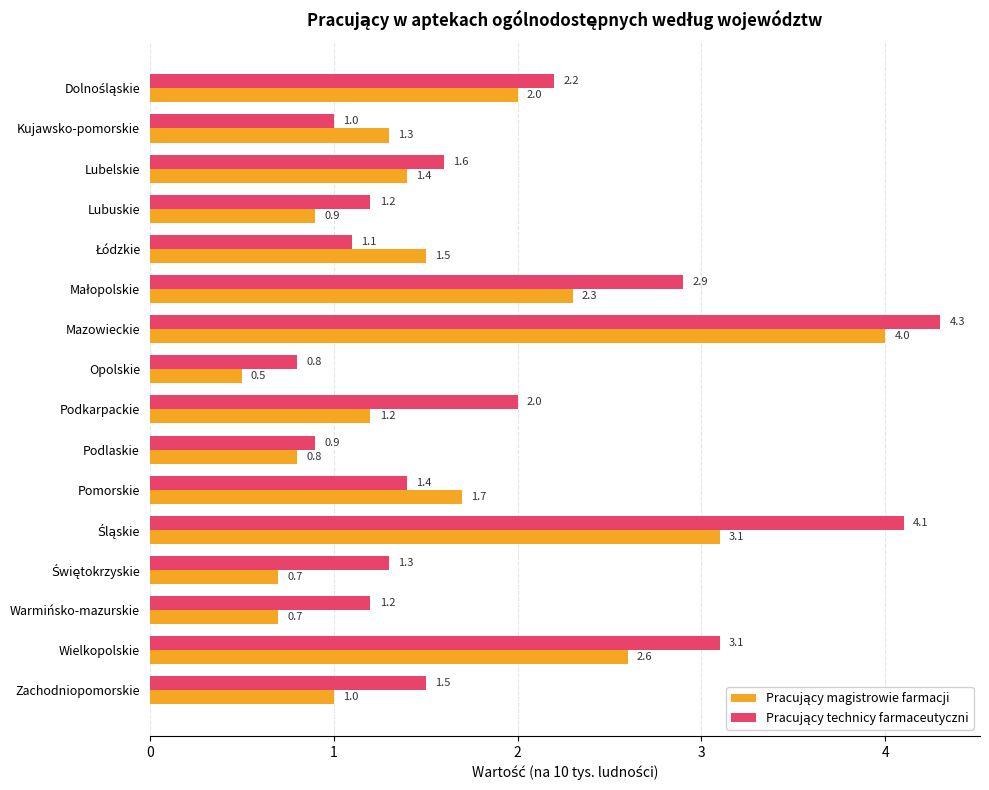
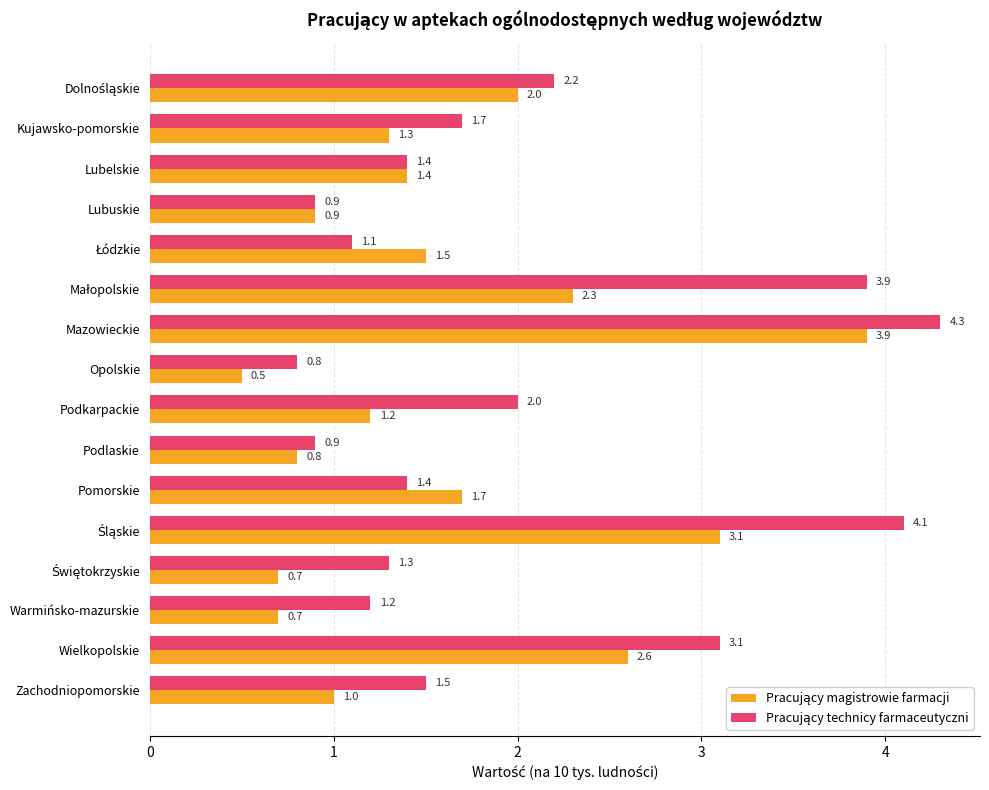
  {
    "Pracujący magistrowie farmacji": {
      "Dolnośląskie": 2.0,
      "Kujawsko-pomorskie": 1.3,
      "Lubelskie": 1.4,
      "Lubuskie": 0.9,
      "Łódzkie": 1.5,
      "Małopolskie": 2.3,
-     "Mazowieckie": 4.0,
+     "Mazowieckie": 3.9,
      "Opolskie": 0.5,
      "Podkarpackie": 1.2,
      "Podlaskie": 0.8,
      "Pomorskie": 1.7,
      "Śląskie": 3.1,
      "Świętokrzyskie": 0.7,
      "Warmińsko-mazurskie": 0.7,
      "Wielkopolskie": 2.6,
      "Zachodniopomorskie": 1.0
    },
    "Pracujący technicy farmaceutyczni": {
      "Dolnośląskie": 2.2,
-     "Kujawsko-pomorskie": 1.0,
-     "Lubelskie": 1.6,
-     "Lubuskie": 1.2,
+     "Kujawsko-pomorskie": 1.7,
+     "Lubelskie": 1.4,
+     "Lubuskie": 0.9,
      "Łódzkie": 1.1,
-     "Małopolskie": 2.9,
+     "Małopolskie": 3.9,
      "Mazowieckie": 4.3,
      "Opolskie": 0.8,
      "Podkarpackie": 2.0,
      "Podlaskie": 0.9,
      "Pomorskie": 1.4,
      "Śląskie": 4.1,
      "Świętokrzyskie": 1.3,
      "Warmińsko-mazurskie": 1.2,
      "Wielkopolskie": 3.1,
      "Zachodniopomorskie": 1.5
    }
  }
